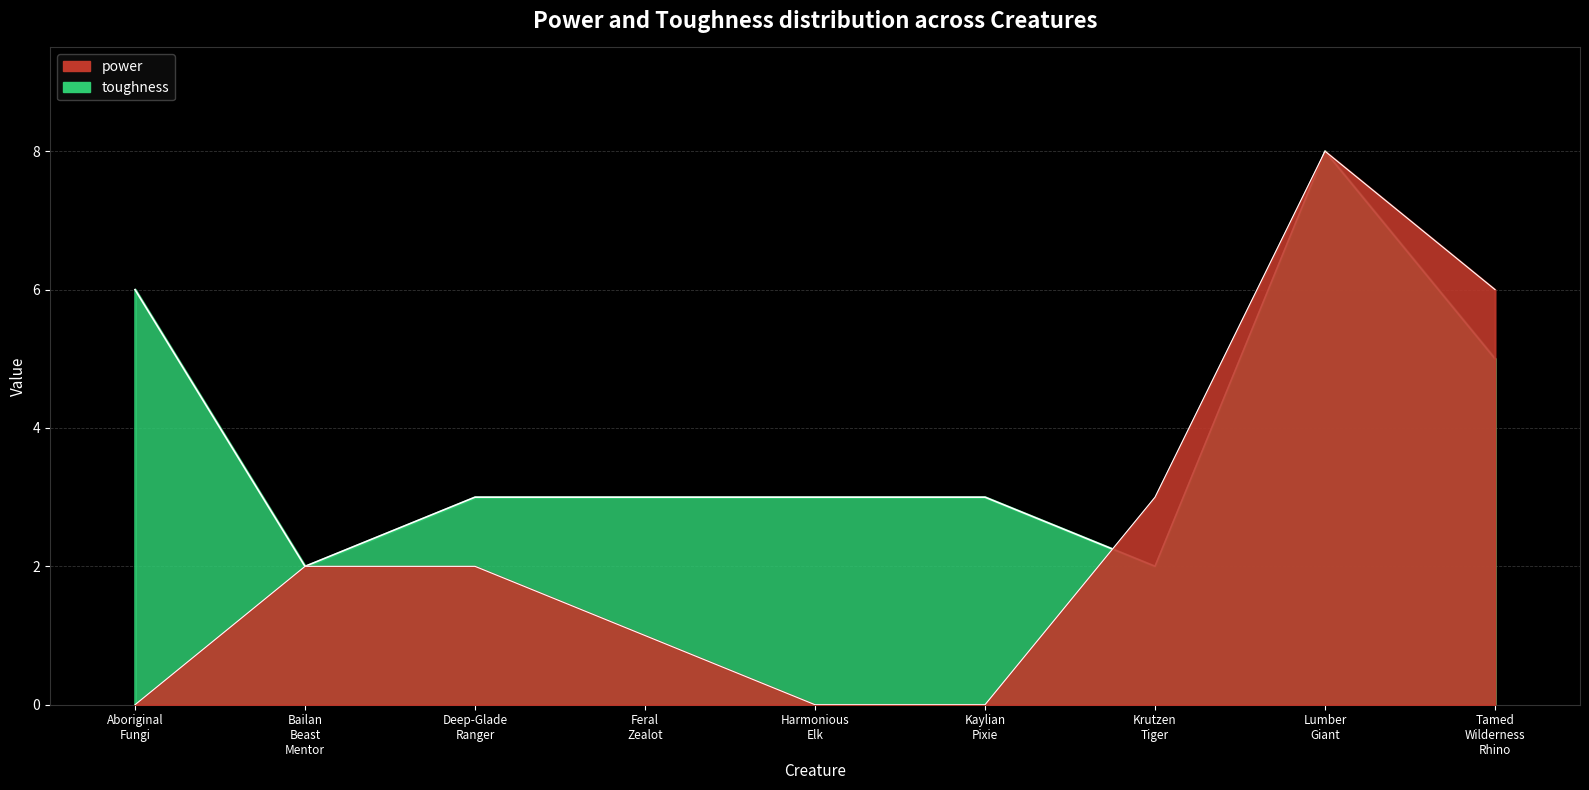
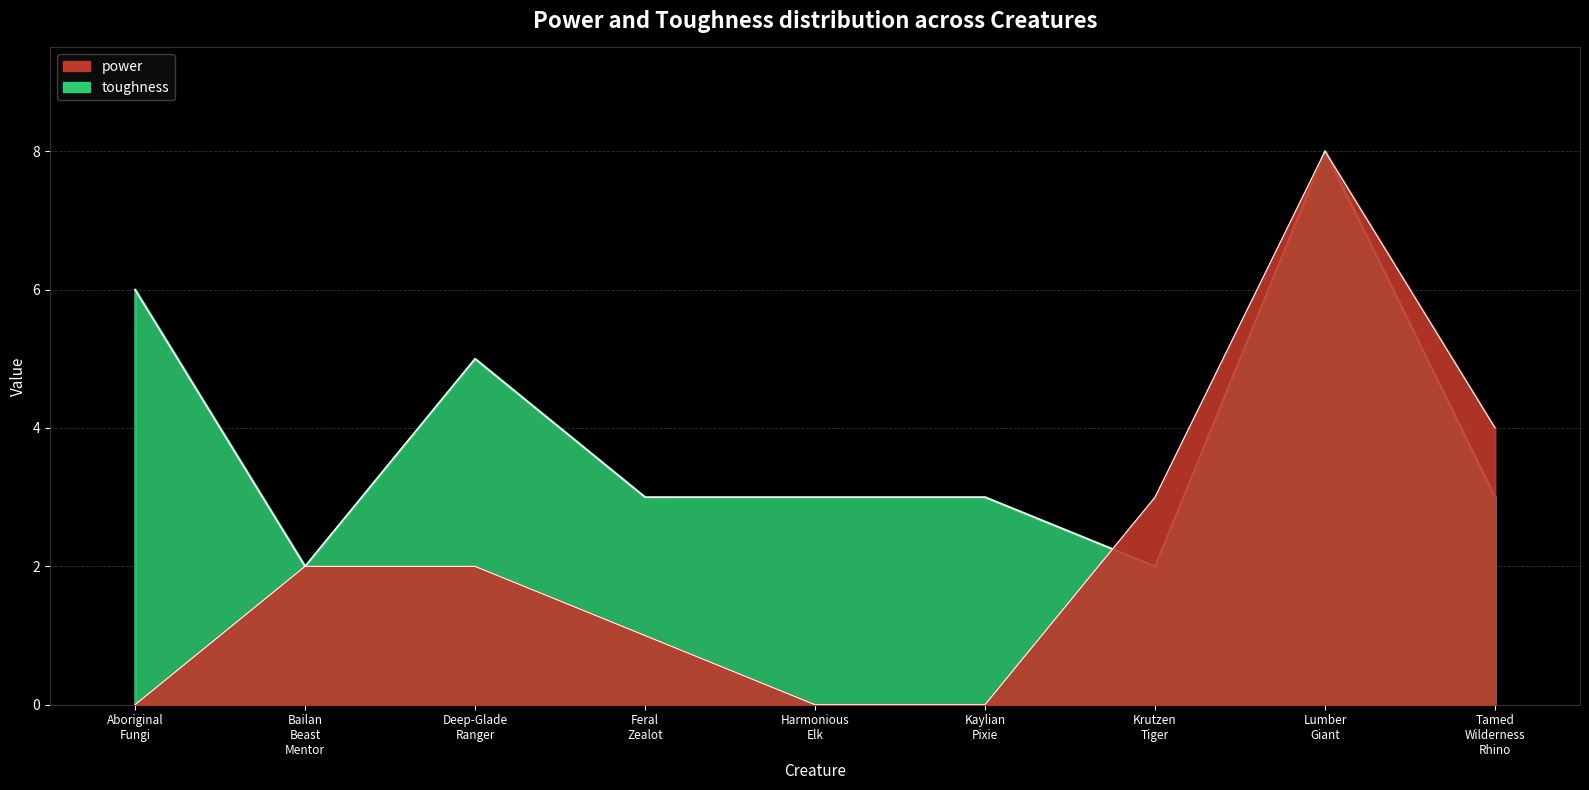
  {
    "toughness": {
      "Aboriginal Fungi": 6,
-     "Deep-Glade Ranger": 3,
+     "Deep-Glade Ranger": 5,
      "Feral Zealot": 3,
      "Harmonious Elk": 3,
      "Kaylian Pixie": 3,
      "Krutzen Tiger": 2,
-     "Tamed Wilderness Rhino": 5
+     "Tamed Wilderness Rhino": 3
    },
    "power": {
      "Aboriginal Fungi": 0,
      "Deep-Glade Ranger": 2,
      "Feral Zealot": 1,
      "Harmonious Elk": 0,
      "Kaylian Pixie": 0,
      "Krutzen Tiger": 3,
-     "Tamed Wilderness Rhino": 6
+     "Tamed Wilderness Rhino": 4
    }
  }
